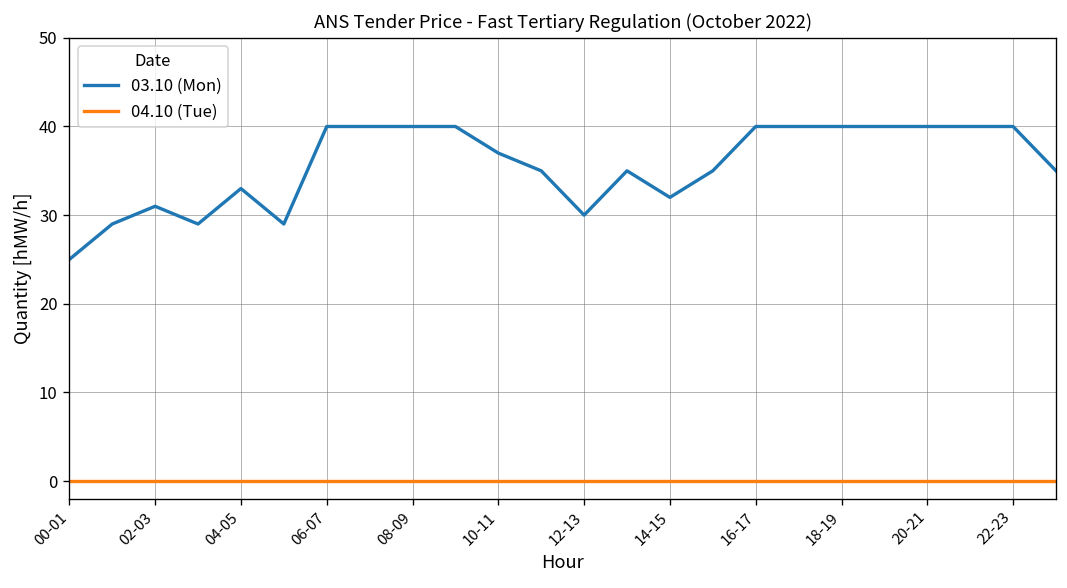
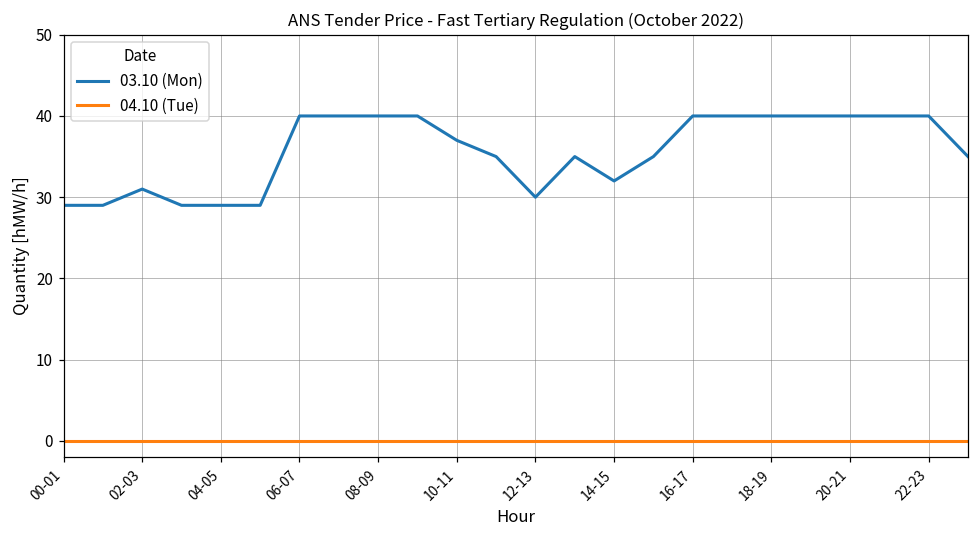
  {
    "03.10 (Mon)": {
-     "00-01": 25,
+     "00-01": 29,
      "02-03": 31,
-     "04-05": 33,
+     "04-05": 29,
      "06-07": 40,
      "08-09": 40,
      "10-11": 37,
      "12-13": 30,
      "14-15": 32,
      "16-17": 40,
      "18-19": 40,
      "20-21": 40,
      "22-23": 40
    },
    "04.10 (Tue)": {
      "00-01": 0,
      "02-03": 0,
      "04-05": 0,
      "06-07": 0,
      "08-09": 0,
      "10-11": 0,
      "12-13": 0,
      "14-15": 0,
      "16-17": 0,
      "18-19": 0,
      "20-21": 0,
      "22-23": 0
    }
  }
